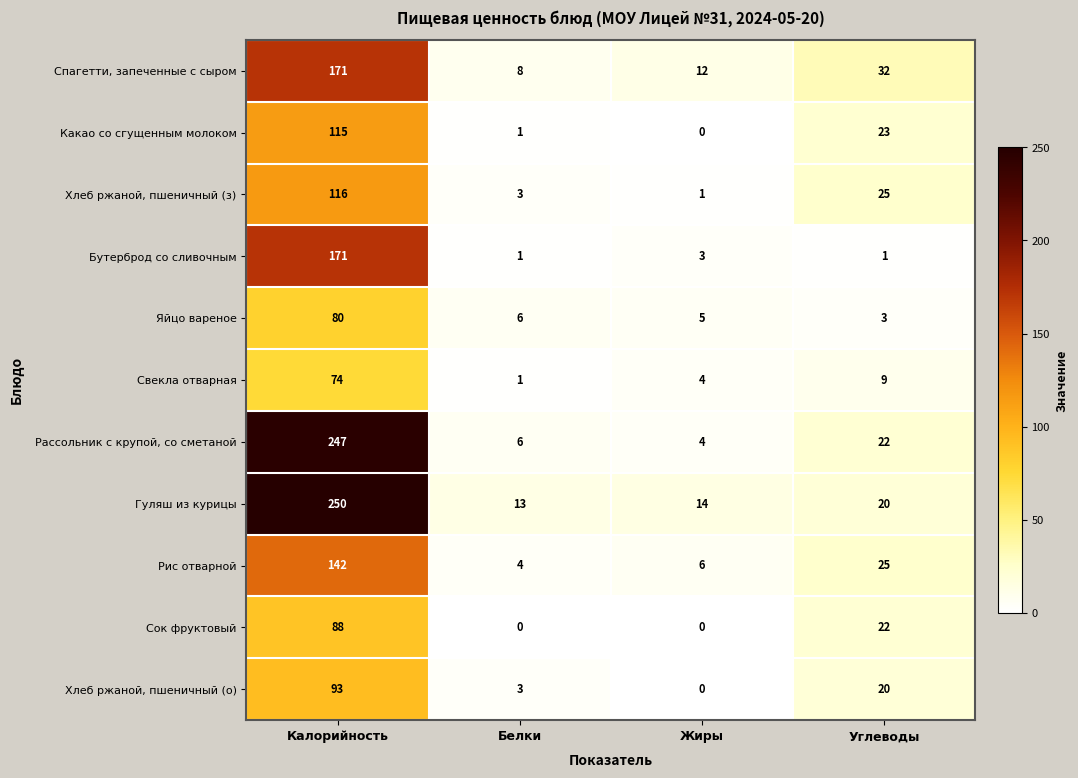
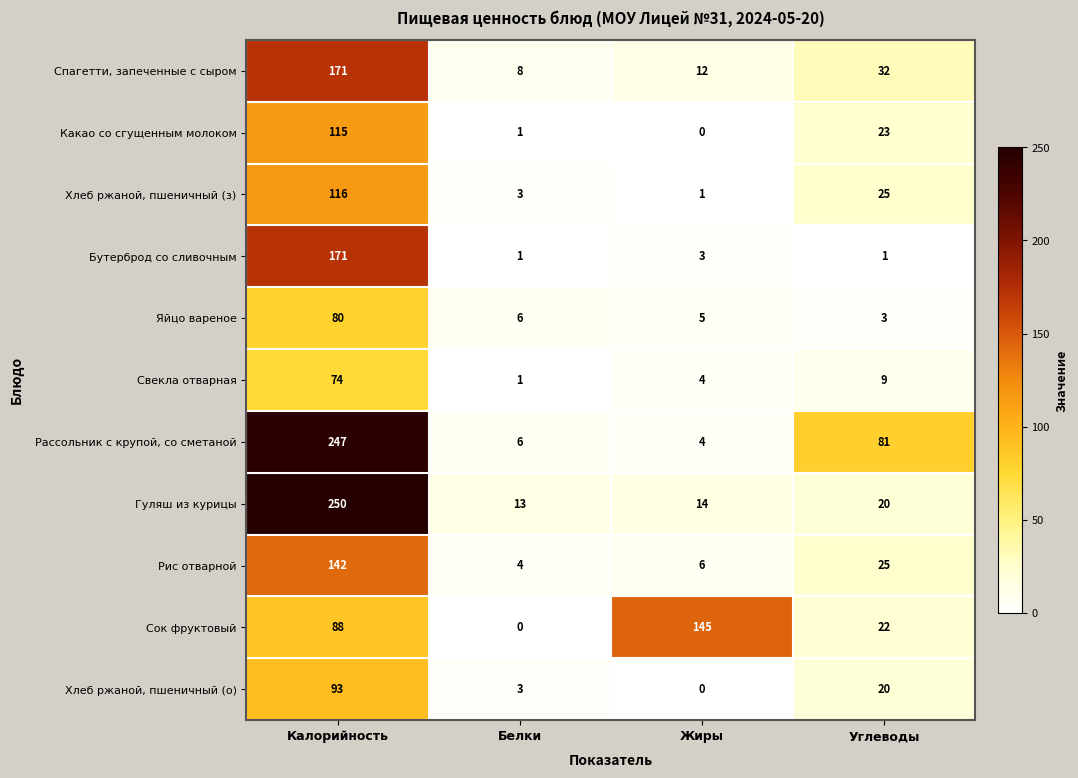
  {
    "Спагетти, запеченные с сыром": {
      "Калорийность": 171,
      "Белки": 8,
      "Жиры": 12,
      "Углеводы": 32
    },
    "Какао со сгущенным молоком": {
      "Калорийность": 115,
      "Белки": 1,
      "Жиры": 0,
      "Углеводы": 23
    },
    "Хлеб ржаной, пшеничный (з)": {
      "Калорийность": 116,
      "Белки": 3,
      "Жиры": 1,
      "Углеводы": 25
    },
    "Бутерброд со сливочным": {
      "Калорийность": 171,
      "Белки": 1,
      "Жиры": 3,
      "Углеводы": 1
    },
    "Яйцо вареное": {
      "Калорийность": 80,
      "Белки": 6,
      "Жиры": 5,
      "Углеводы": 3
    },
    "Свекла отварная": {
      "Калорийность": 74,
      "Белки": 1,
      "Жиры": 4,
      "Углеводы": 9
    },
    "Рассольник с крупой, со сметаной": {
      "Калорийность": 247,
      "Белки": 6,
      "Жиры": 4,
-     "Углеводы": 22
+     "Углеводы": 81
    },
    "Гуляш из курицы": {
      "Калорийность": 250,
      "Белки": 13,
      "Жиры": 14,
      "Углеводы": 20
    },
    "Рис отварной": {
      "Калорийность": 142,
      "Белки": 4,
      "Жиры": 6,
      "Углеводы": 25
    },
    "Сок фруктовый": {
      "Калорийность": 88,
      "Белки": 0,
-     "Жиры": 0,
+     "Жиры": 145,
      "Углеводы": 22
    },
    "Хлеб ржаной, пшеничный (о)": {
      "Калорийность": 93,
      "Белки": 3,
      "Жиры": 0,
      "Углеводы": 20
    }
  }
